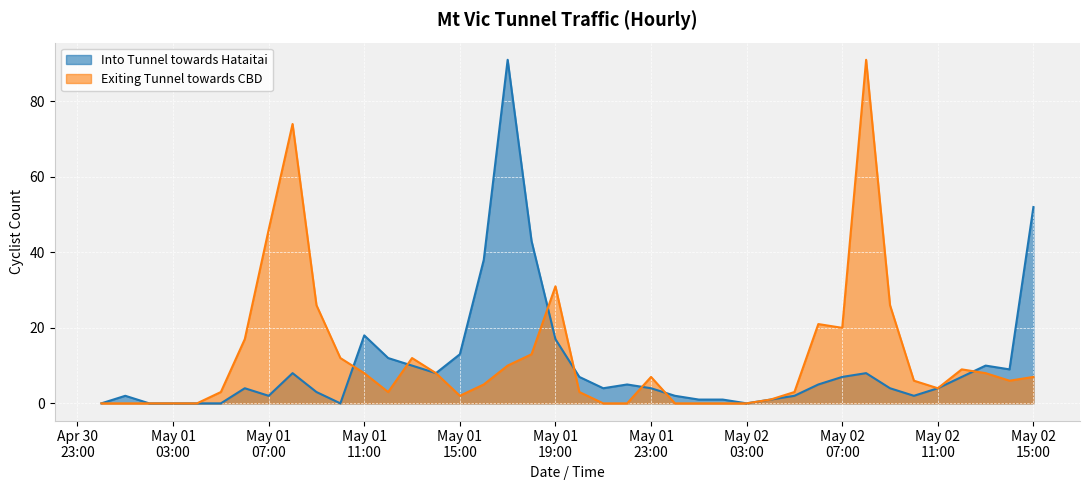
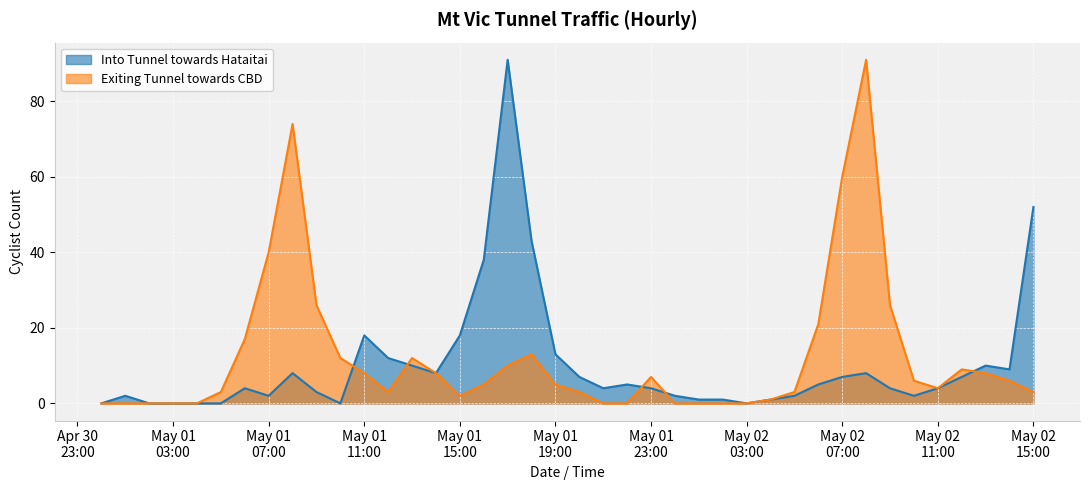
  {
    "Into Tunnel towards Hataitai": {
      "May 01 07:00": 2,
      "May 01 11:00": 18,
-     "May 01 15:00": 13,
-     "May 01 19:00": 17,
+     "May 01 15:00": 18,
+     "May 01 19:00": 13,
      "May 01 23:00": 4,
      "May 02 07:00": 7,
      "May 02 15:00": 52
    },
    "Exiting Tunnel towards CBD": {
-     "May 01 07:00": 46,
+     "May 01 07:00": 40,
      "May 01 11:00": 8,
      "May 01 15:00": 2,
-     "May 01 19:00": 31,
+     "May 01 19:00": 5,
      "May 01 23:00": 7,
-     "May 02 07:00": 20,
-     "May 02 15:00": 7
+     "May 02 07:00": 60,
+     "May 02 15:00": 3
    }
  }
